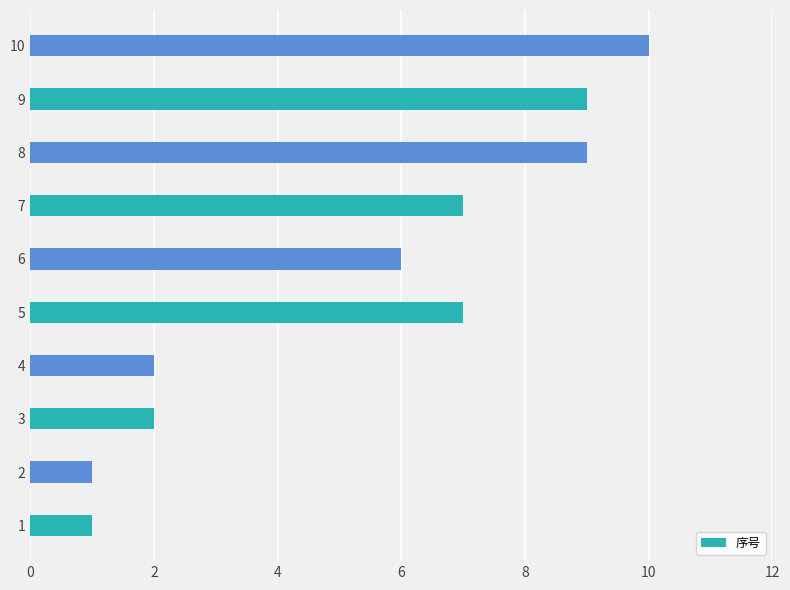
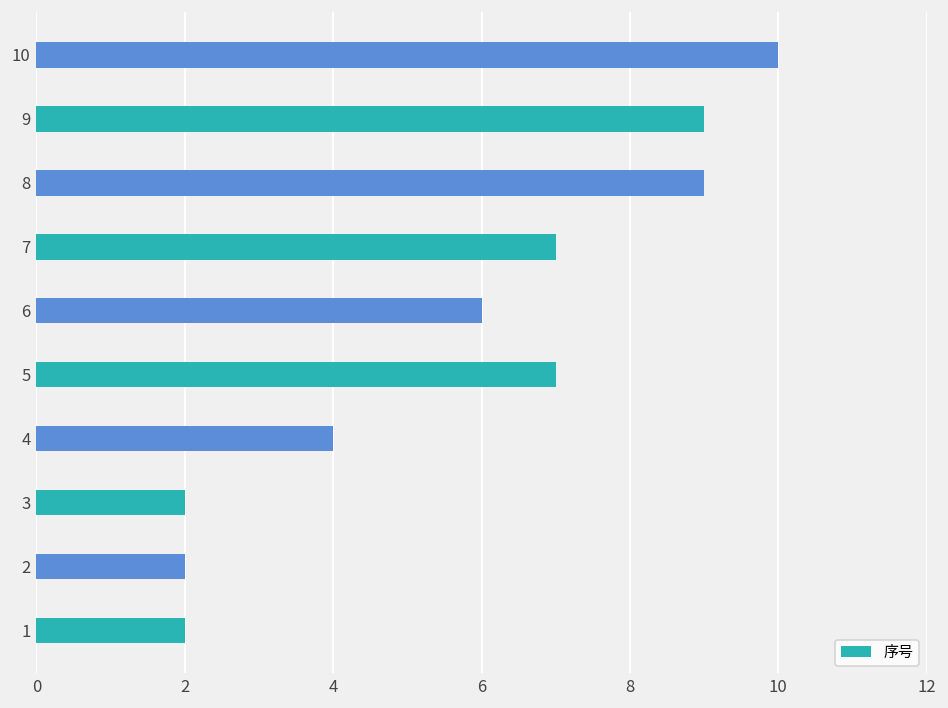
  {
    "10": 10,
    "9": 9,
    "8": 9,
    "7": 7,
    "6": 6,
    "5": 7,
-   "4": 2,
+   "4": 4,
    "3": 2,
-   "2": 1,
-   "1": 1
+   "2": 2,
+   "1": 2
  }
